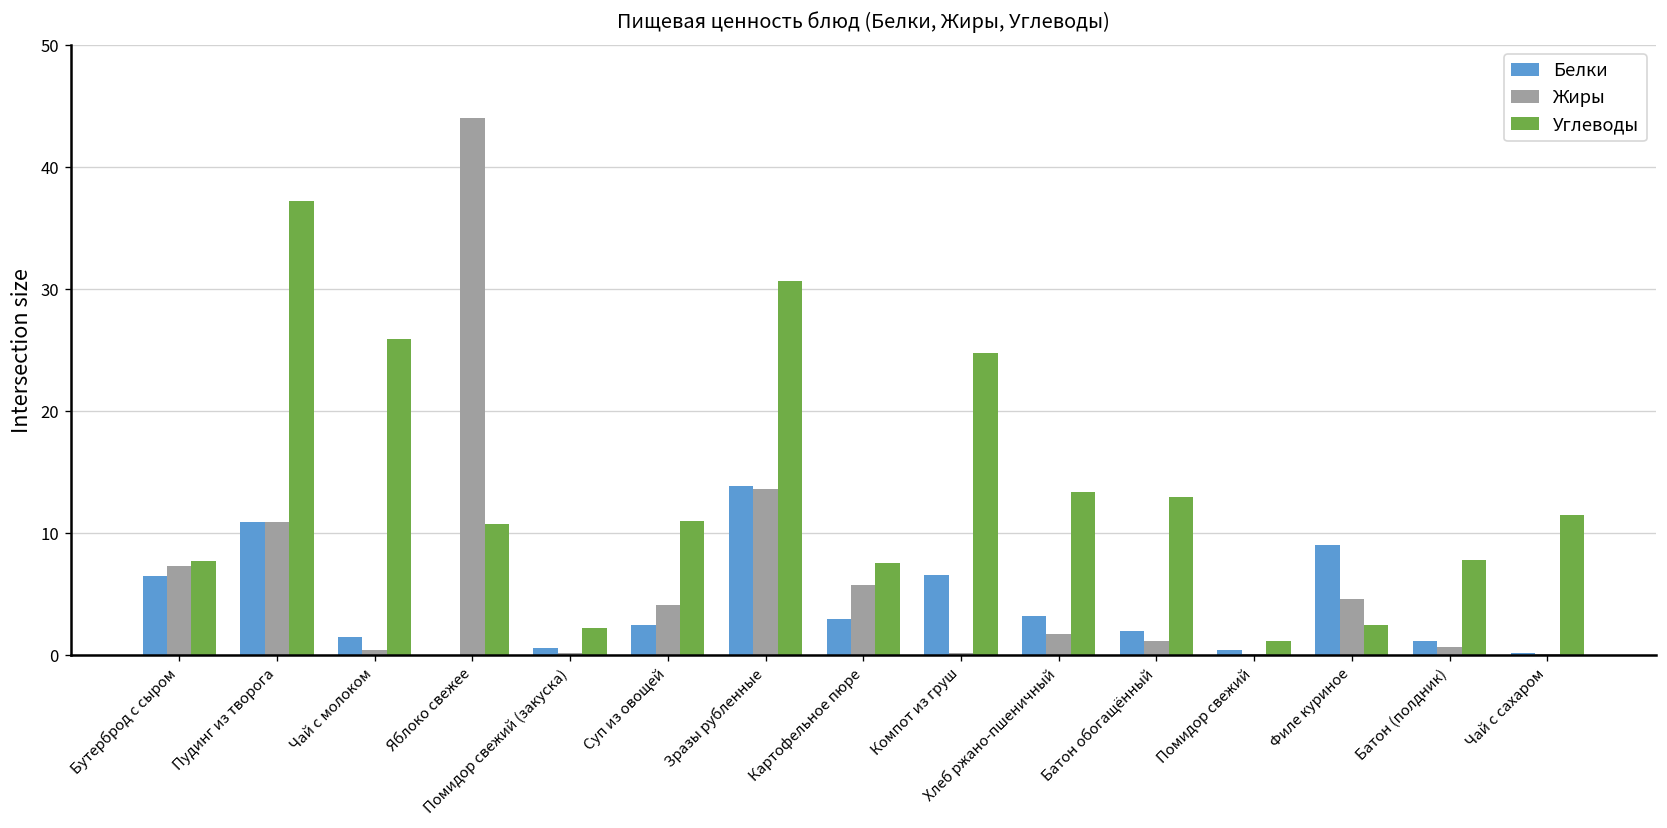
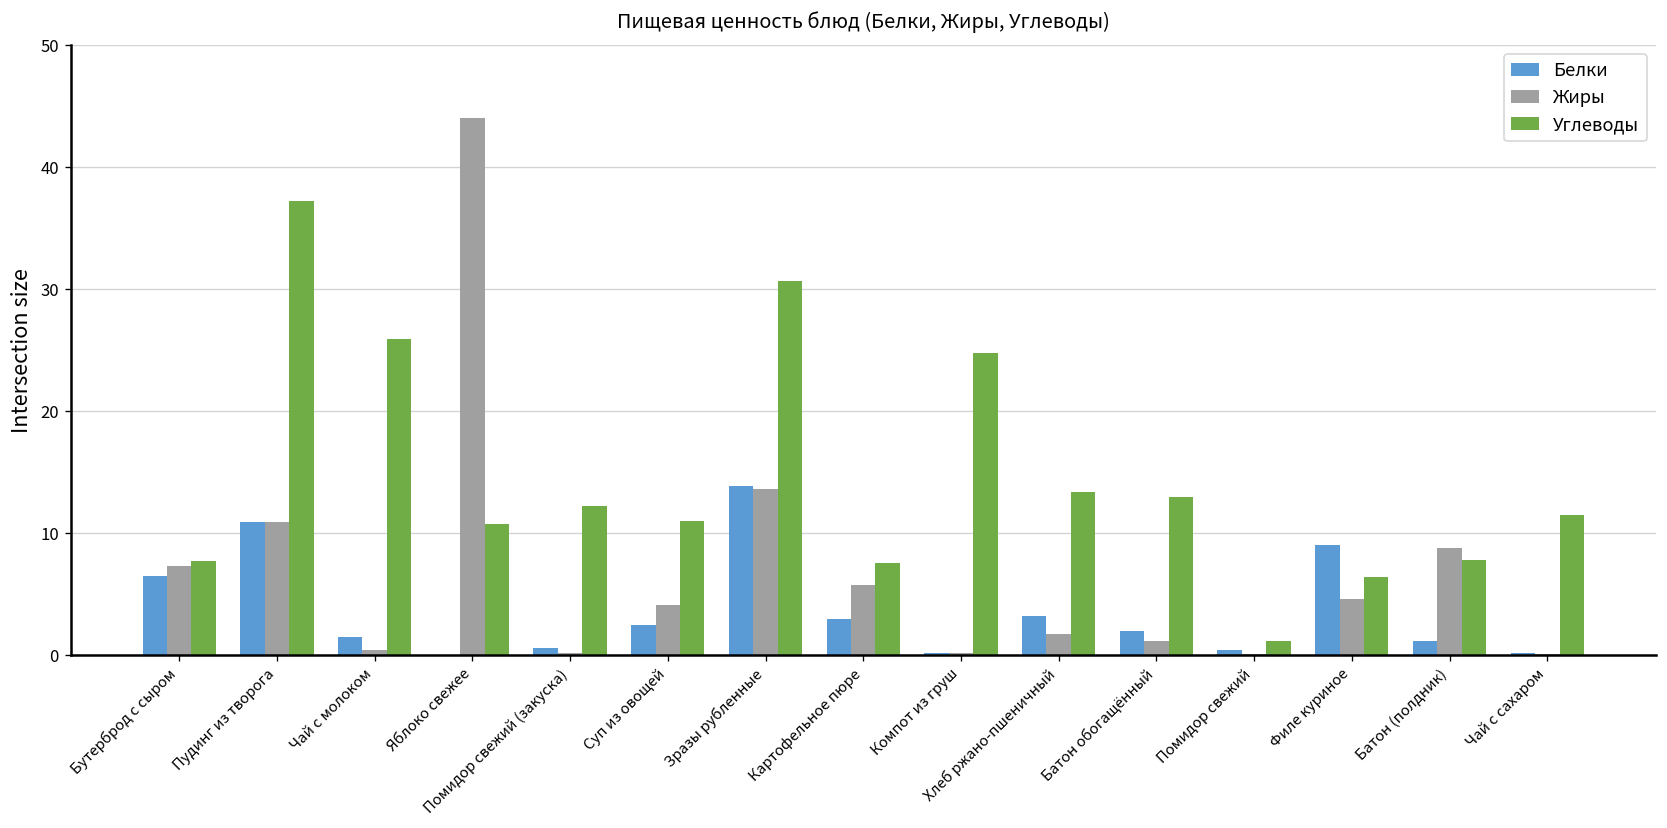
  {
    "Белки": {
      "Бутерброд с сыром": 6.5,
      "Пудинг из творога": 10.9,
      "Чай с молоком": 1.5,
      "Яблоко свежее": 0.0,
      "Помидор свежий (закуска)": 0.6,
      "Суп из овощей": 2.5,
      "Зразы рубленные": 13.9,
      "Картофельное пюре": 3.0,
-     "Компот из груш": 6.6,
+     "Компот из груш": 0.2,
      "Хлеб ржано-пшеничный": 3.2,
      "Батон обогащённый": 2.0,
      "Помидор свежий": 0.4,
      "Филе куриное": 9.0,
      "Батон (полдник)": 1.2
    },
    "Жиры": {
      "Бутерброд с сыром": 7.3,
      "Пудинг из творога": 10.9,
      "Чай с молоком": 0.5,
      "Яблоко свежее": 44.0,
      "Суп из овощей": 4.1,
      "Зразы рубленные": 13.6,
      "Картофельное пюре": 5.8,
      "Хлеб ржано-пшеничный": 1.7,
      "Батон обогащённый": 1.2,
      "Филе куриное": 4.6,
-     "Батон (полдник)": 0.7
+     "Батон (полдник)": 8.8
    },
    "Углеводы": {
      "Бутерброд с сыром": 7.7,
      "Пудинг из творога": 37.2,
      "Чай с молоком": 25.9,
      "Яблоко свежее": 10.8,
-     "Помидор свежий (закуска)": 2.2,
+     "Помидор свежий (закуска)": 12.2,
      "Суп из овощей": 11.0,
      "Зразы рубленные": 30.7,
      "Картофельное пюре": 7.6,
      "Компот из груш": 24.8,
      "Хлеб ржано-пшеничный": 13.4,
      "Батон обогащённый": 13.0,
      "Помидор свежий": 1.1,
-     "Филе куриное": 2.5,
+     "Филе куриное": 6.4,
      "Батон (полдник)": 7.8,
      "Чай с сахаром": 11.5
    }
  }
